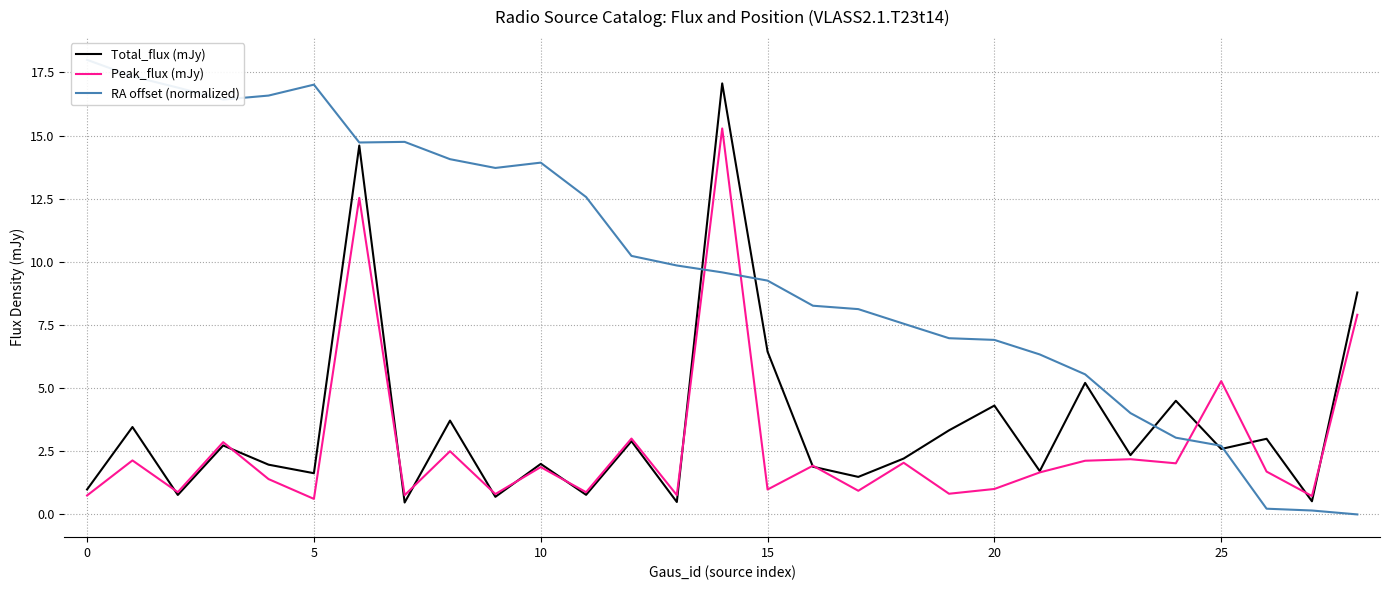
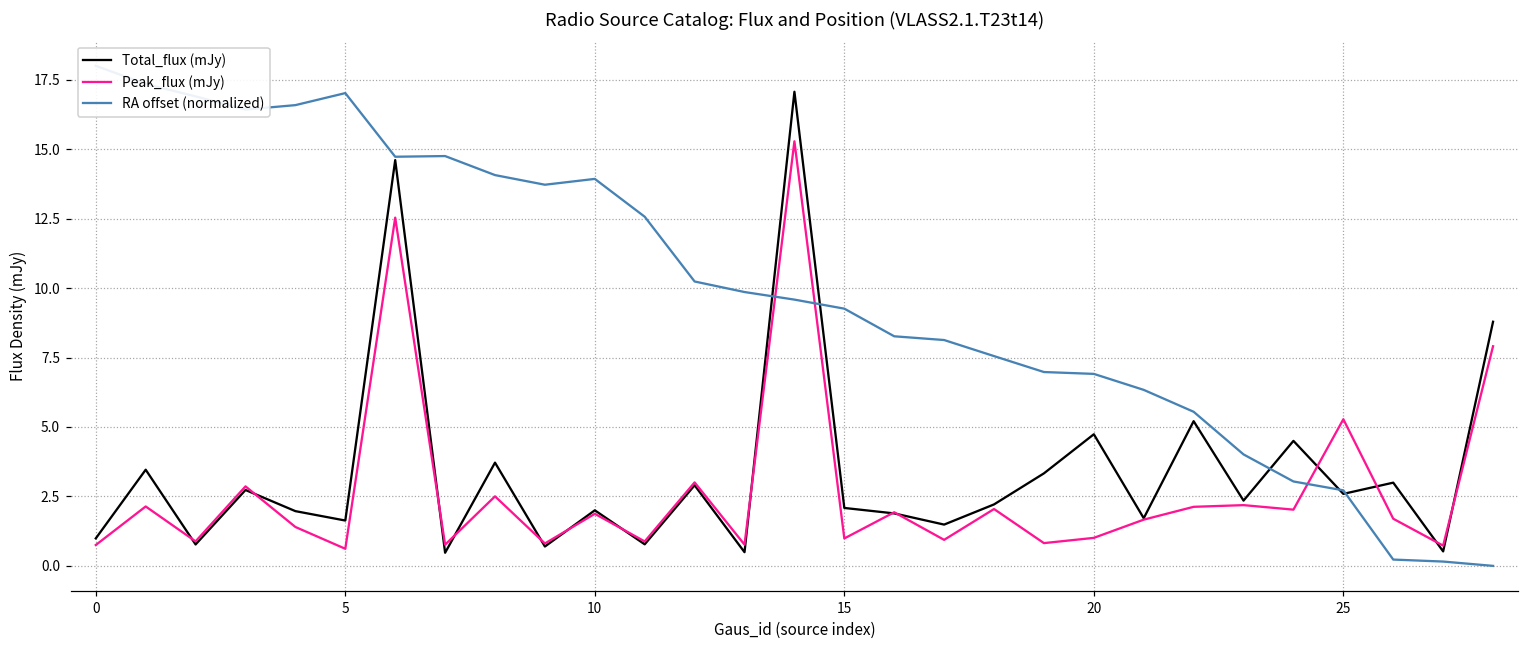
  {
    "Total_flux (mJy)": {
      "0": 1.0,
      "5": 1.6,
      "10": 2.0,
-     "15": 6.4,
-     "20": 4.3,
+     "15": 2.1,
+     "20": 4.7,
      "25": 2.6
    },
    "Peak_flux (mJy)": {
      "0": 0.8,
      "5": 0.6,
      "10": 1.9,
      "15": 1.0,
      "20": 1.0,
      "25": 5.3
    },
    "RA offset (normalized)": {
      "5": 17.0,
      "10": 13.9,
      "15": 9.3,
      "20": 6.9,
      "25": 2.7
    }
  }
